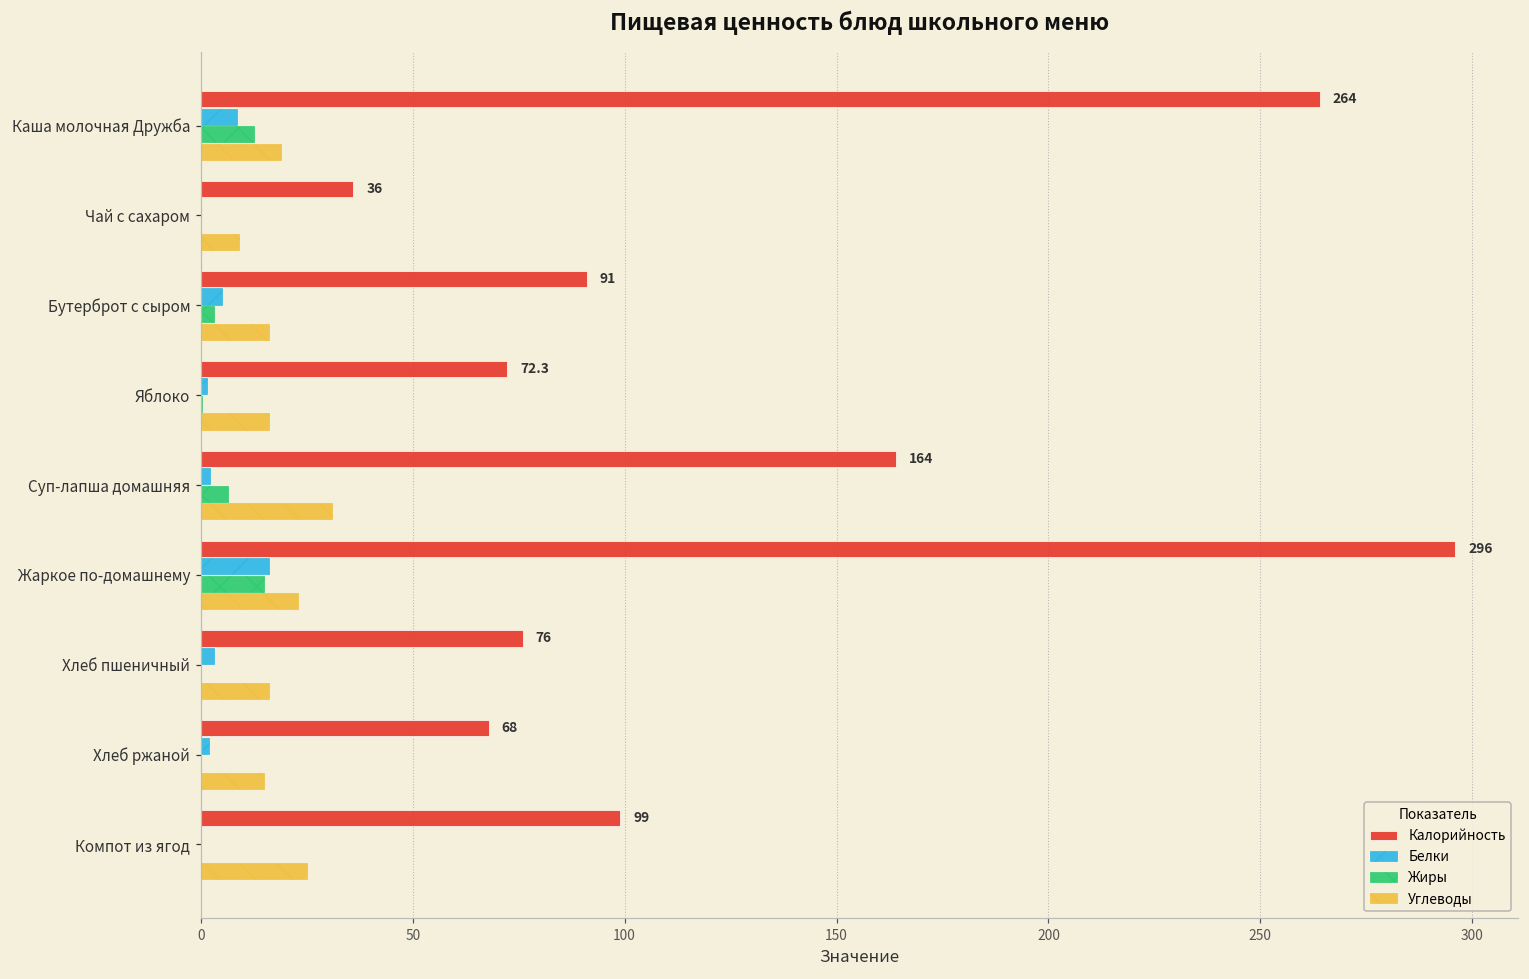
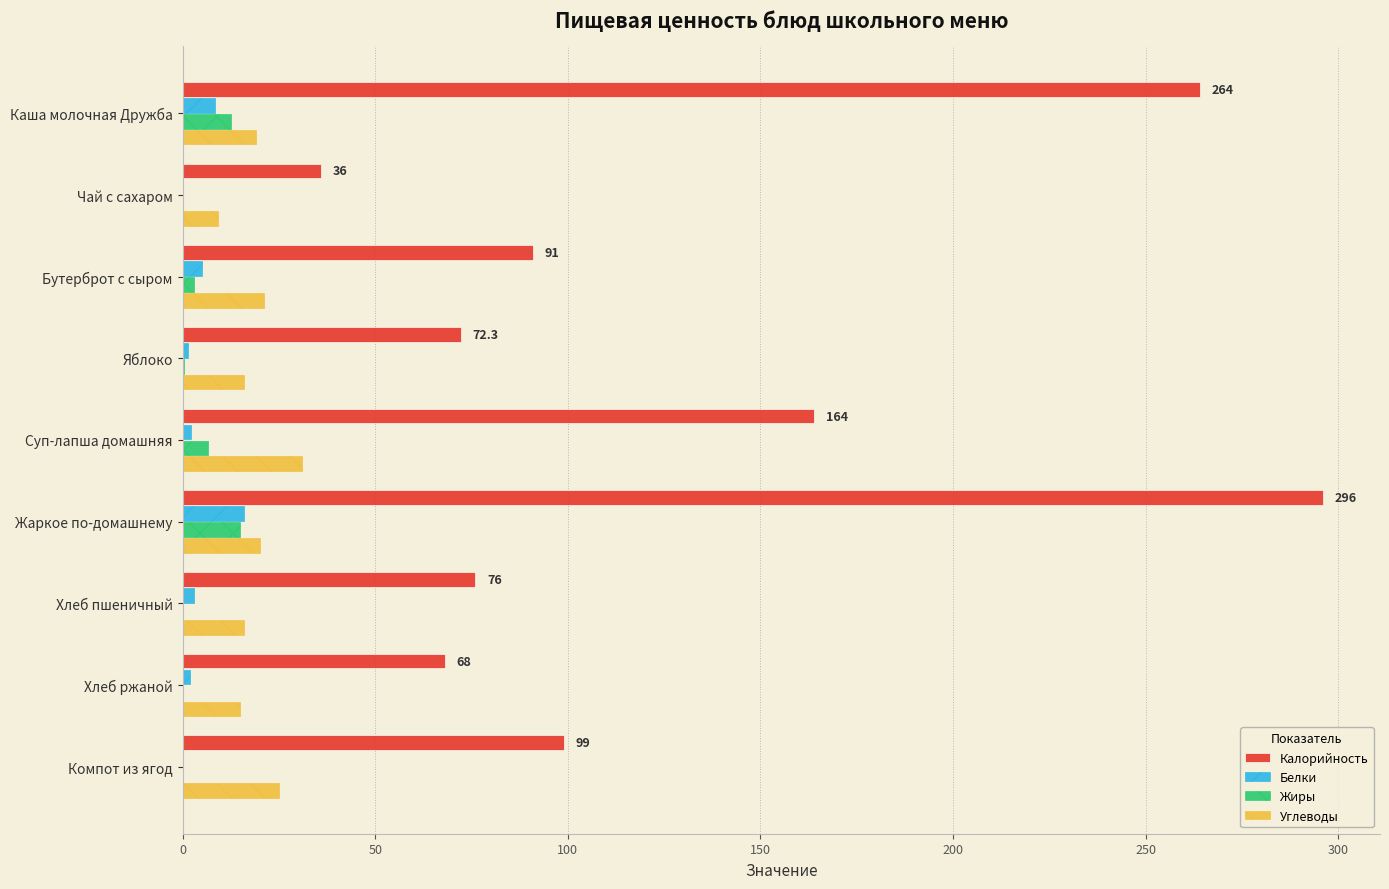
  {
    "Калорийность": {
      "Каша молочная Дружба": 264,
      "Чай с сахаром": 36,
      "Бутерброт с сыром": 91,
      "Яблоко": 72.3,
      "Суп-лапша домашняя": 164,
      "Жаркое по-домашнему": 296,
      "Хлеб пшеничный": 76,
      "Хлеб ржаной": 68,
      "Компот из ягод": 99
    },
    "Белки": {
      "Каша молочная Дружба": 9,
      "Чай с сахаром": 0,
      "Бутерброт с сыром": 5,
      "Яблоко": 1,
      "Суп-лапша домашняя": 2,
      "Жаркое по-домашнему": 16,
      "Хлеб пшеничный": 3,
      "Хлеб ржаной": 2,
      "Компот из ягод": 0
    },
    "Жиры": {
      "Каша молочная Дружба": 13,
      "Чай с сахаром": 0,
      "Бутерброт с сыром": 3,
      "Суп-лапша домашняя": 7,
      "Жаркое по-домашнему": 15,
      "Хлеб пшеничный": 0,
      "Хлеб ржаной": 0,
      "Компот из ягод": 0
    },
    "Углеводы": {
      "Каша молочная Дружба": 19,
      "Чай с сахаром": 9,
-     "Бутерброт с сыром": 16,
+     "Бутерброт с сыром": 21,
      "Яблоко": 16,
      "Суп-лапша домашняя": 31,
-     "Жаркое по-домашнему": 23,
+     "Жаркое по-домашнему": 20,
      "Хлеб пшеничный": 16,
      "Хлеб ржаной": 15,
      "Компот из ягод": 25
    }
  }
